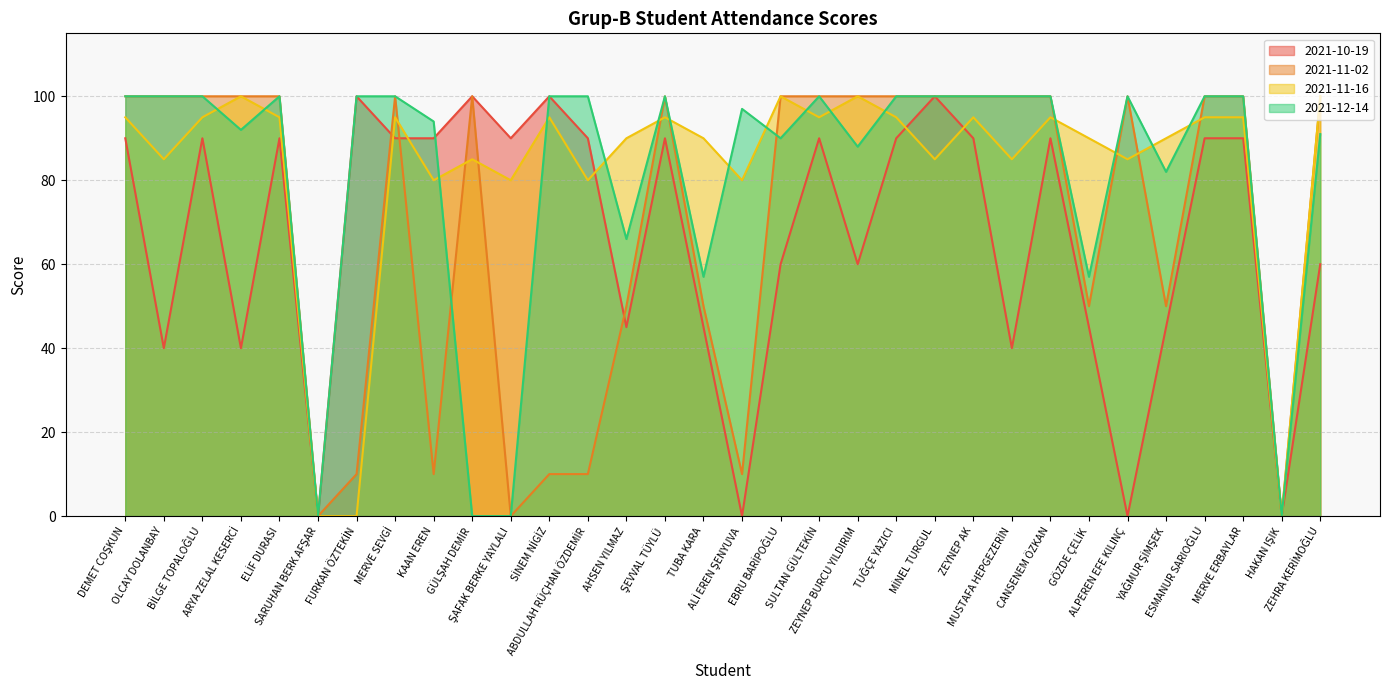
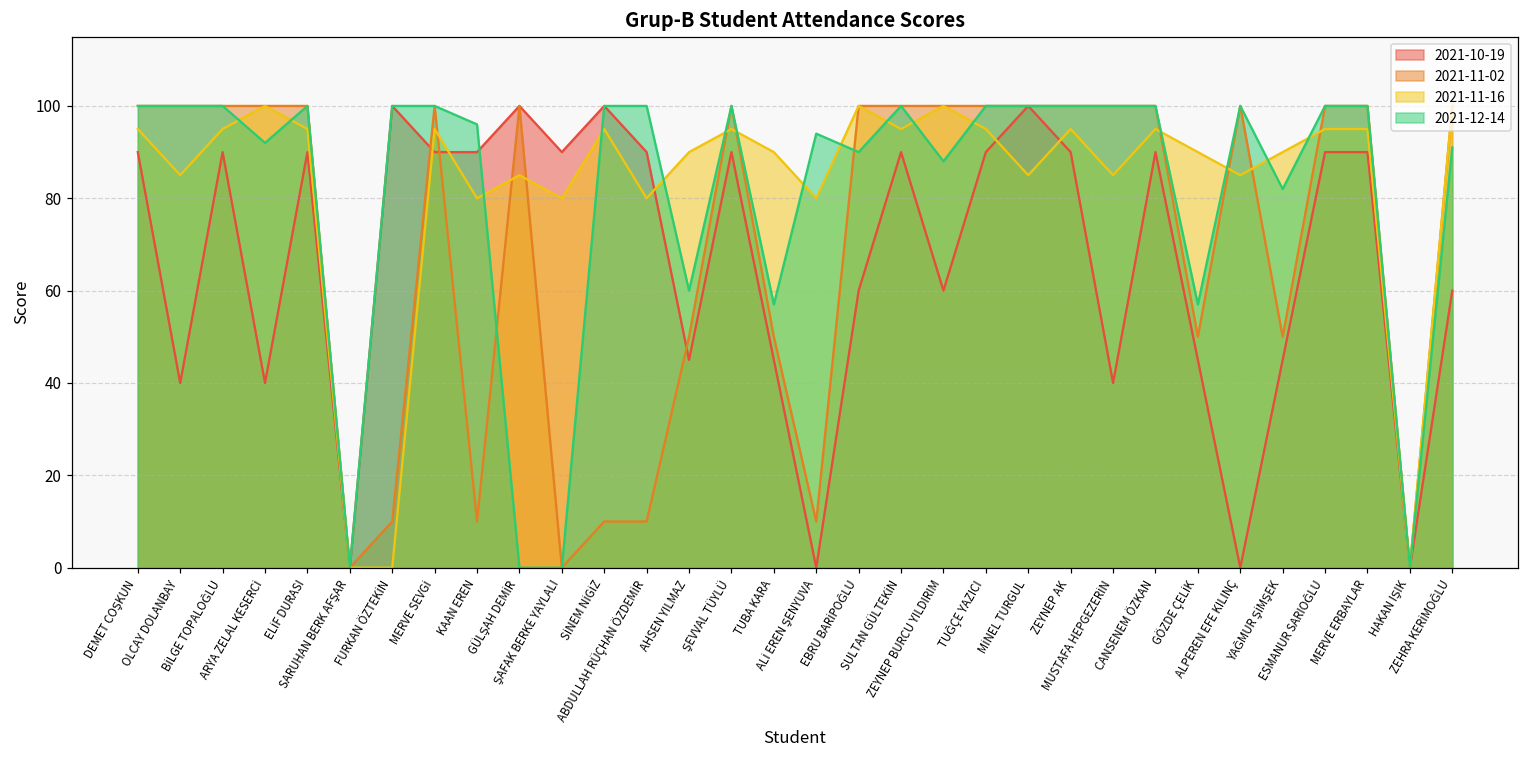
  {
    "2021-12-14": {
      "ARYA ZELAL KESERCİ": 92,
-     "KAAN EREN": 94,
+     "KAAN EREN": 96,
      "GÜLŞAH DEMİR": 0,
      "ABDULLAH RÜÇHAN ÖZDEMİR": 100,
-     "AHSEN YILMAZ": 66,
+     "AHSEN YILMAZ": 60,
      "TUBA KARA": 57,
-     "ALİ EREN ŞENYUVA": 97,
+     "ALİ EREN ŞENYUVA": 94,
      "EBRU BARİPOĞLU": 90,
      "ZEYNEP BURCU YILDIRIM": 88,
      "GÖZDE ÇELİK": 57,
      "YAĞMUR ŞİMŞEK": 82,
      "ZEHRA KERİMOĞLU": 91
    }
  }
